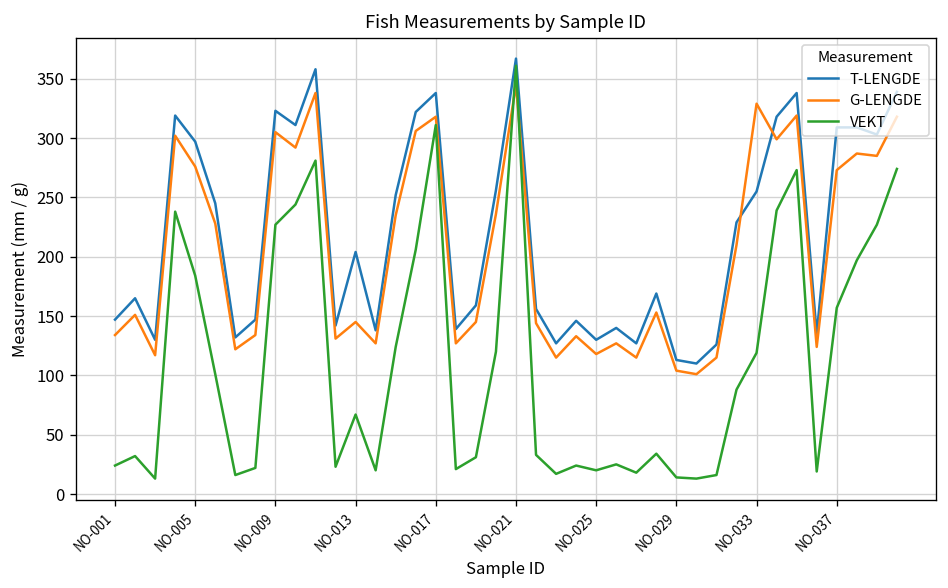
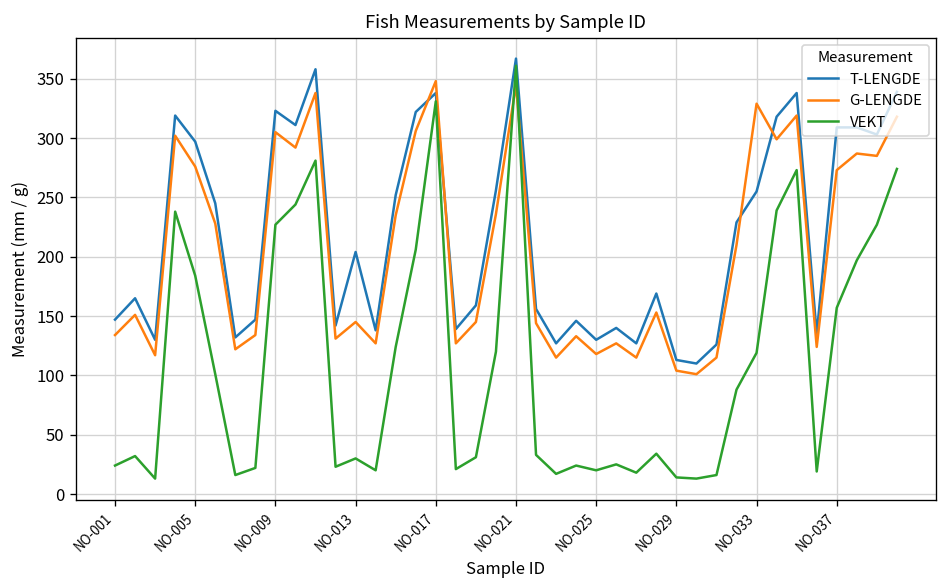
  {
    "T-LENGDE": {
      "NO-001": 150,
      "NO-005": 300,
      "NO-009": 320,
      "NO-013": 200,
      "NO-017": 340,
      "NO-021": 370,
      "NO-025": 130,
      "NO-029": 110,
      "NO-033": 260
    },
    "G-LENGDE": {
      "NO-001": 130,
      "NO-005": 280,
      "NO-009": 310,
      "NO-013": 150,
-     "NO-017": 320,
+     "NO-017": 350,
      "NO-021": 350,
      "NO-025": 120,
      "NO-029": 100,
      "NO-033": 330,
      "NO-037": 270
    },
    "VEKT": {
      "NO-001": 20,
      "NO-005": 180,
      "NO-009": 230,
-     "NO-013": 70,
-     "NO-017": 310,
+     "NO-013": 30,
+     "NO-017": 330,
      "NO-021": 360,
      "NO-025": 20,
      "NO-029": 10,
      "NO-033": 120,
      "NO-037": 160
    }
  }
